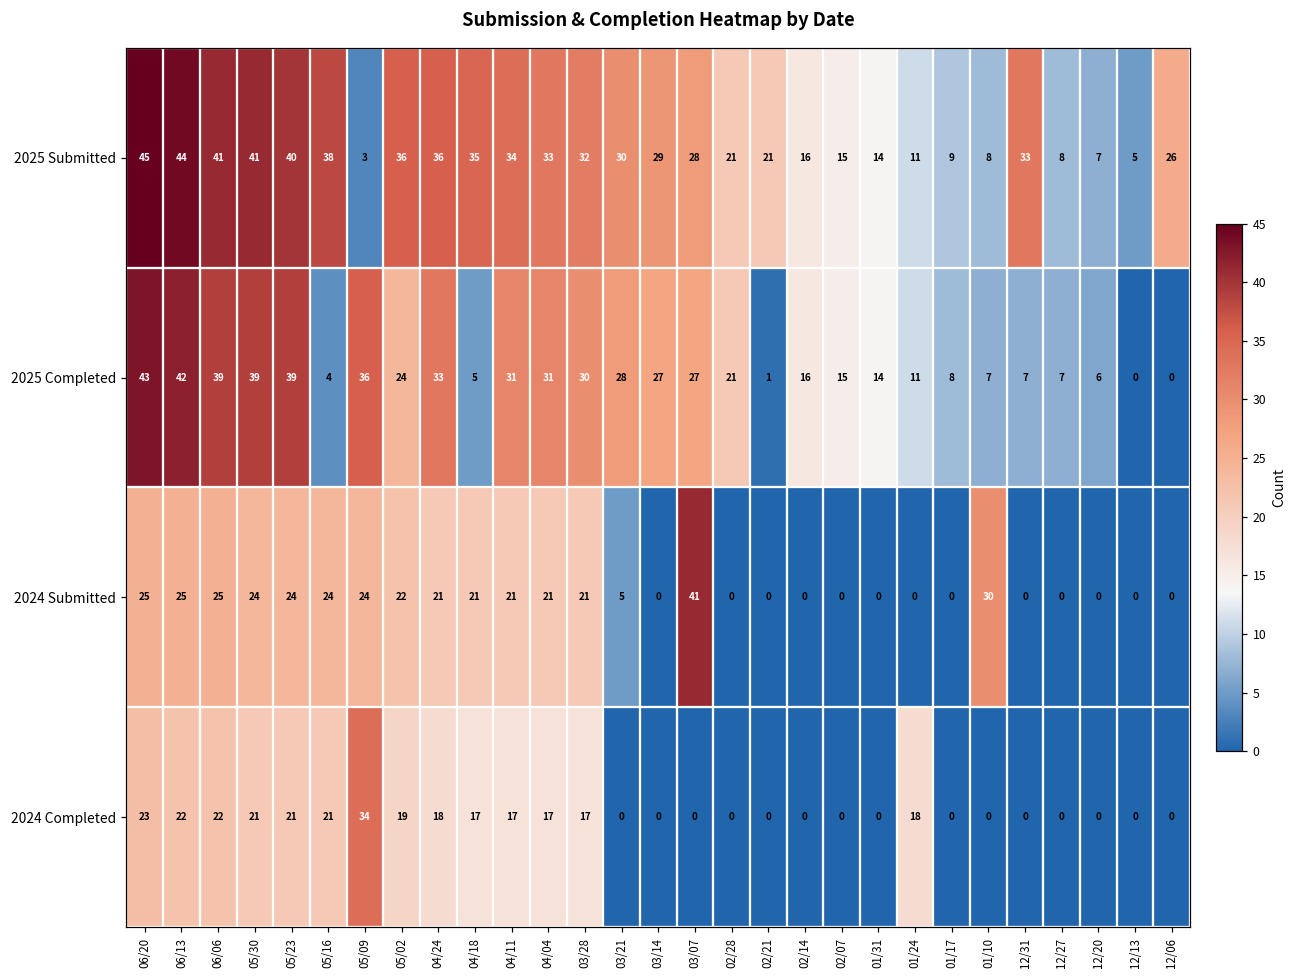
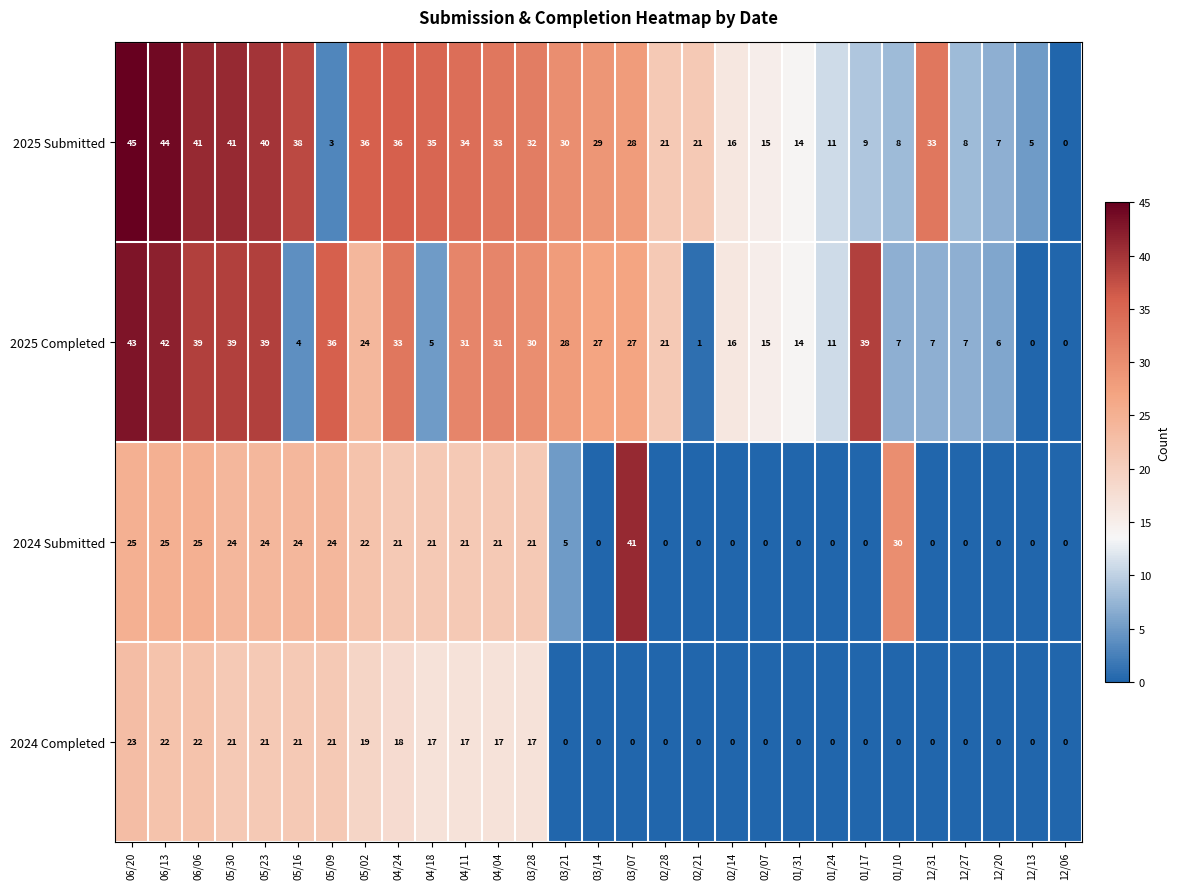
  {
    "2025 Submitted": {
      "06/20": 45,
      "06/13": 44,
      "06/06": 41,
      "05/30": 41,
      "05/23": 40,
      "05/16": 38,
      "05/09": 3,
      "05/02": 36,
      "04/24": 36,
      "04/18": 35,
      "04/11": 34,
      "04/04": 33,
      "03/28": 32,
      "03/21": 30,
      "03/14": 29,
      "03/07": 28,
      "02/28": 21,
      "02/21": 21,
      "02/14": 16,
      "02/07": 15,
      "01/31": 14,
      "01/24": 11,
      "01/17": 9,
      "01/10": 8,
      "12/31": 33,
      "12/27": 8,
      "12/20": 7,
      "12/13": 5,
-     "12/06": 26
+     "12/06": 0
    },
    "2025 Completed": {
      "06/20": 43,
      "06/13": 42,
      "06/06": 39,
      "05/30": 39,
      "05/23": 39,
      "05/16": 4,
      "05/09": 36,
      "05/02": 24,
      "04/24": 33,
      "04/18": 5,
      "04/11": 31,
      "04/04": 31,
      "03/28": 30,
      "03/21": 28,
      "03/14": 27,
      "03/07": 27,
      "02/28": 21,
      "02/21": 1,
      "02/14": 16,
      "02/07": 15,
      "01/31": 14,
      "01/24": 11,
-     "01/17": 8,
+     "01/17": 39,
      "01/10": 7,
      "12/31": 7,
      "12/27": 7,
      "12/20": 6,
      "12/13": 0,
      "12/06": 0
    },
    "2024 Submitted": {
      "06/20": 25,
      "06/13": 25,
      "06/06": 25,
      "05/30": 24,
      "05/23": 24,
      "05/16": 24,
      "05/09": 24,
      "05/02": 22,
      "04/24": 21,
      "04/18": 21,
      "04/11": 21,
      "04/04": 21,
      "03/28": 21,
      "03/21": 5,
      "03/14": 0,
      "03/07": 41,
      "02/28": 0,
      "02/21": 0,
      "02/14": 0,
      "02/07": 0,
      "01/31": 0,
      "01/24": 0,
      "01/17": 0,
      "01/10": 30,
      "12/31": 0,
      "12/27": 0,
      "12/20": 0,
      "12/13": 0,
      "12/06": 0
    },
    "2024 Completed": {
      "06/20": 23,
      "06/13": 22,
      "06/06": 22,
      "05/30": 21,
      "05/23": 21,
      "05/16": 21,
-     "05/09": 34,
+     "05/09": 21,
      "05/02": 19,
      "04/24": 18,
      "04/18": 17,
      "04/11": 17,
      "04/04": 17,
      "03/28": 17,
      "03/21": 0,
      "03/14": 0,
      "03/07": 0,
      "02/28": 0,
      "02/21": 0,
      "02/14": 0,
      "02/07": 0,
      "01/31": 0,
-     "01/24": 18,
+     "01/24": 0,
      "01/17": 0,
      "01/10": 0,
      "12/31": 0,
      "12/27": 0,
      "12/20": 0,
      "12/13": 0,
      "12/06": 0
    }
  }
